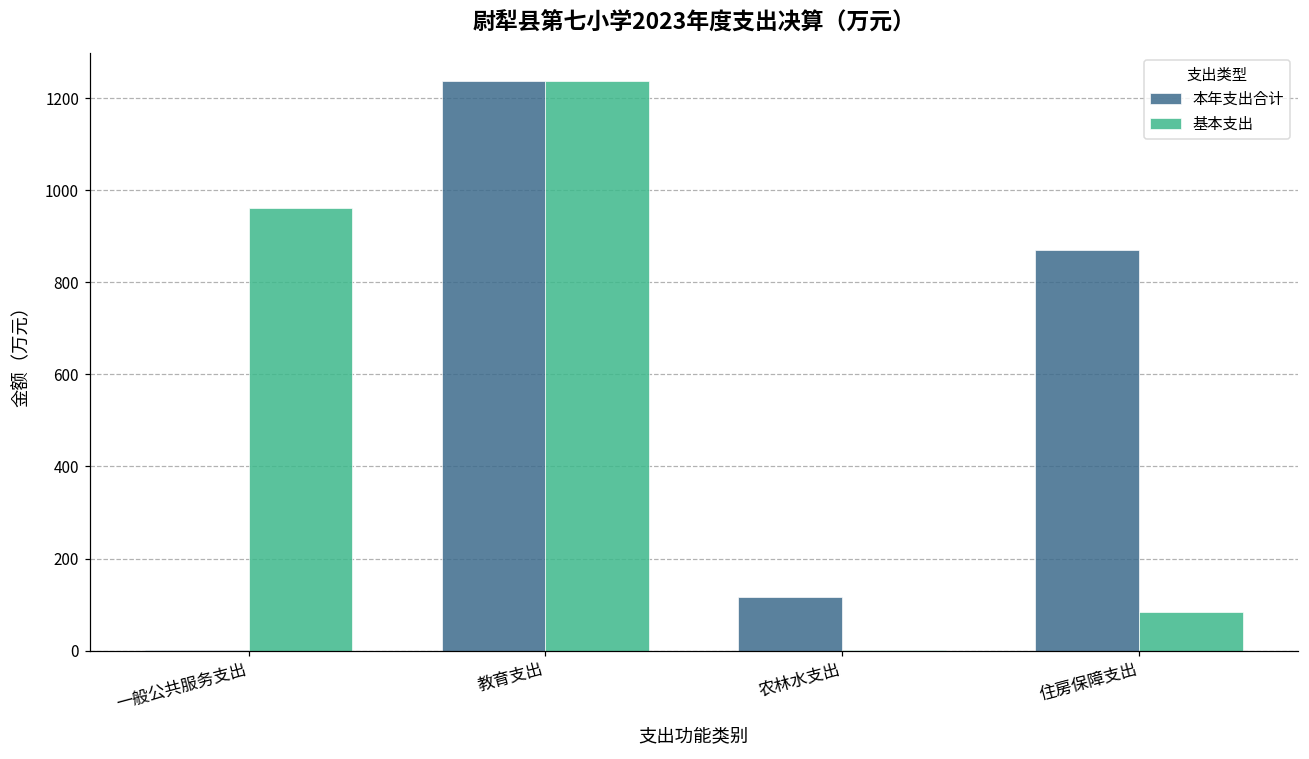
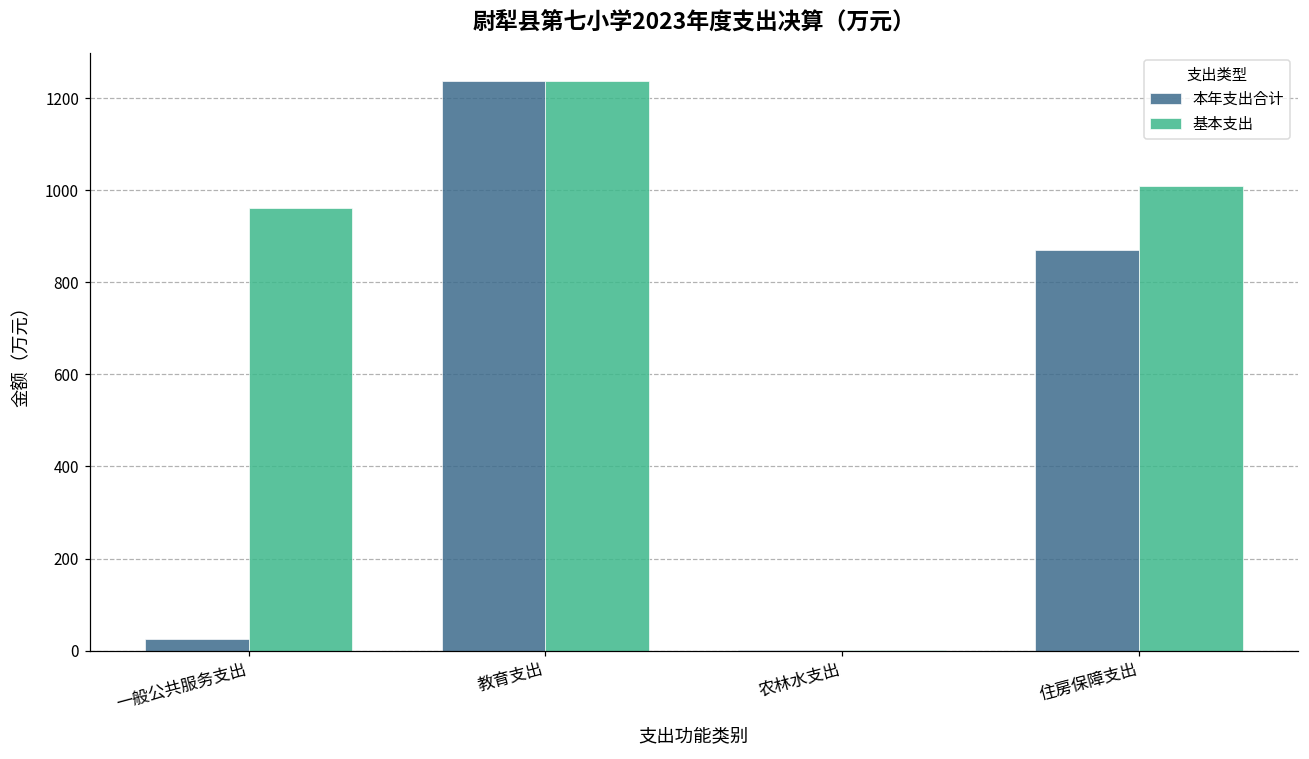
  {
    "本年支出合计": {
-     "一般公共服务支出": 0,
+     "一般公共服务支出": 30,
      "教育支出": 1240,
-     "农林水支出": 120,
+     "农林水支出": 0,
      "住房保障支出": 870
    },
    "基本支出": {
      "一般公共服务支出": 960,
      "教育支出": 1240,
-     "住房保障支出": 80
+     "住房保障支出": 1010
    }
  }
